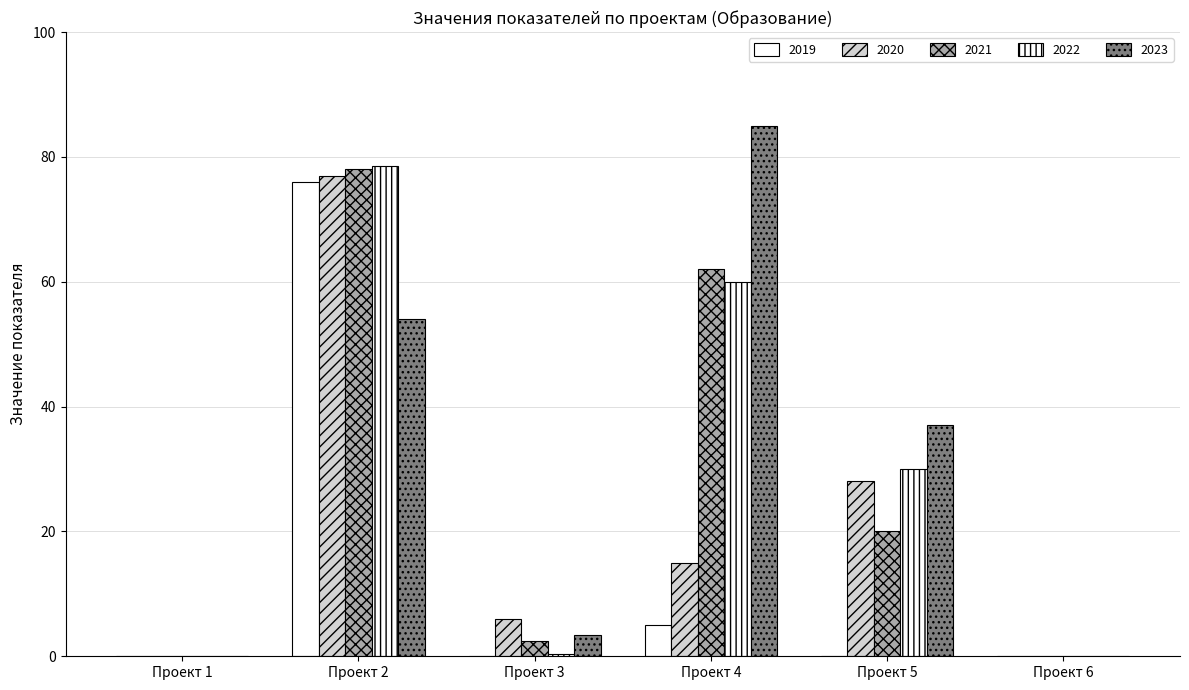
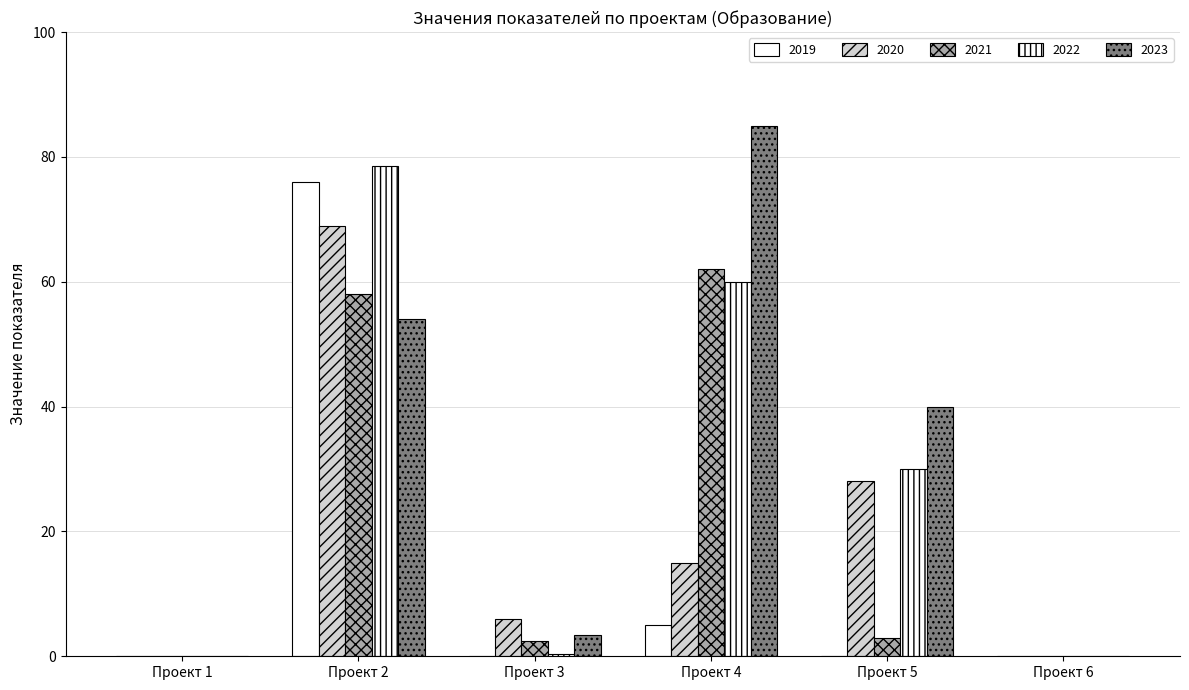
  {
    "2020": {
      "Проект 1": 0,
-     "Проект 2": 77,
+     "Проект 2": 69,
      "Проект 3": 6,
      "Проект 4": 15,
      "Проект 5": 28,
      "Проект 6": 0
    },
    "2021": {
      "Проект 1": 0,
-     "Проект 2": 78,
+     "Проект 2": 58,
      "Проект 3": 2,
      "Проект 4": 62,
-     "Проект 5": 20,
+     "Проект 5": 3,
      "Проект 6": 0
    },
    "2023": {
      "Проект 1": 0,
      "Проект 2": 54,
      "Проект 3": 3,
      "Проект 4": 85,
-     "Проект 5": 37,
+     "Проект 5": 40,
      "Проект 6": 0
    }
  }
